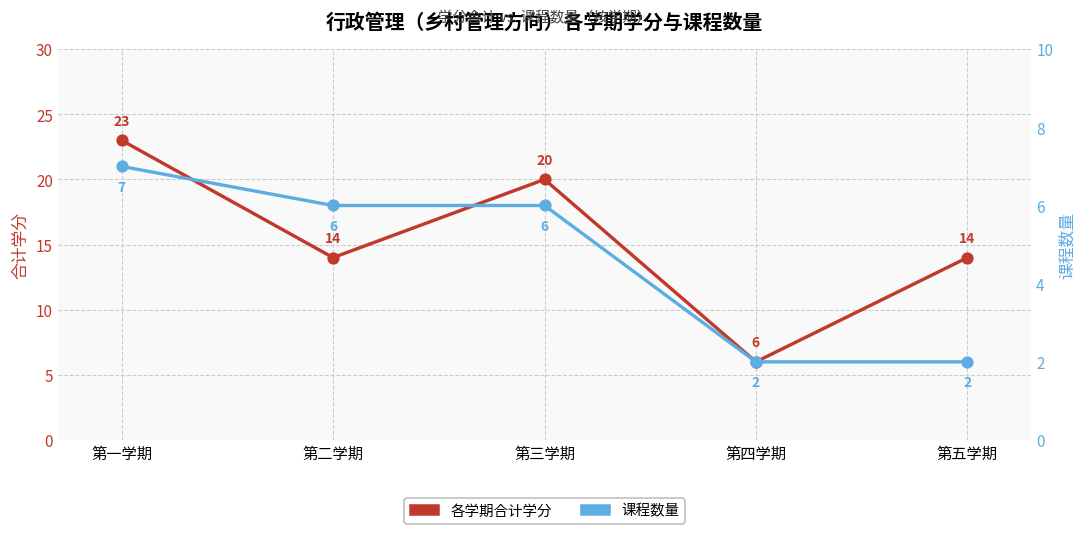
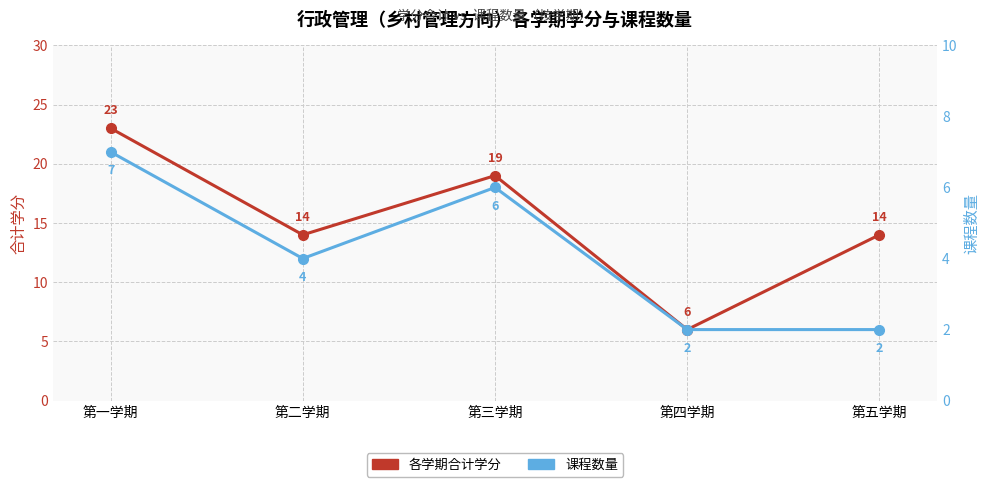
  {
    "各学期合计学分": {
      "第一学期": 23,
      "第二学期": 14,
-     "第三学期": 20,
+     "第三学期": 19,
      "第四学期": 6,
      "第五学期": 14
    },
    "课程数量": {
      "第一学期": 7,
-     "第二学期": 6,
+     "第二学期": 4,
      "第三学期": 6,
      "第四学期": 2,
      "第五学期": 2
    }
  }
